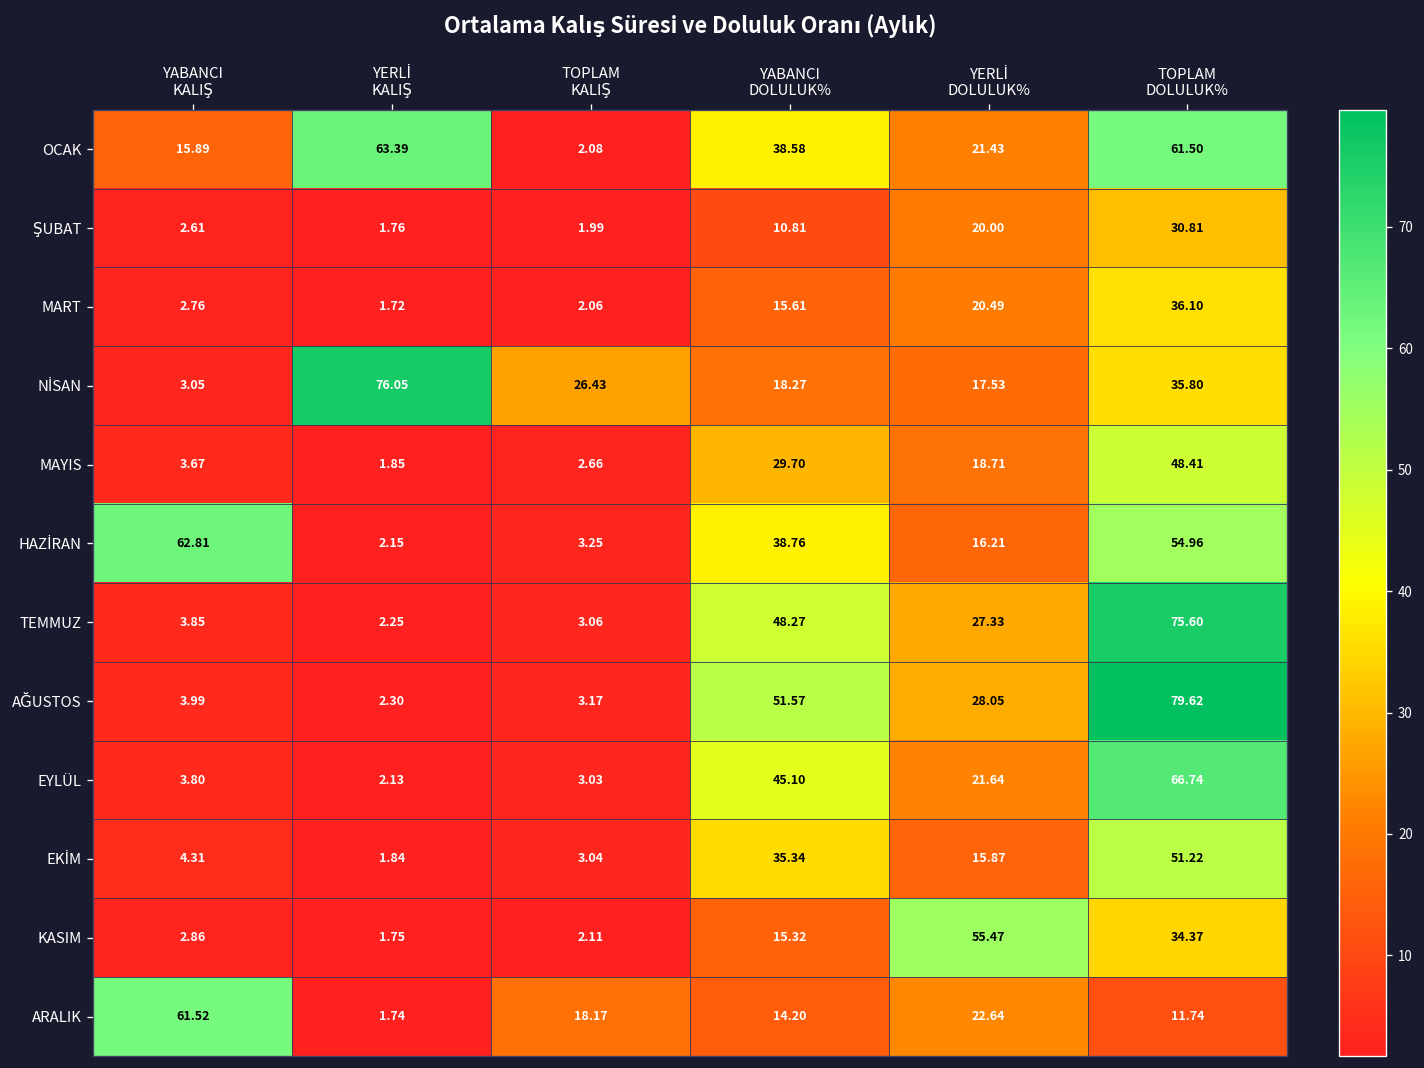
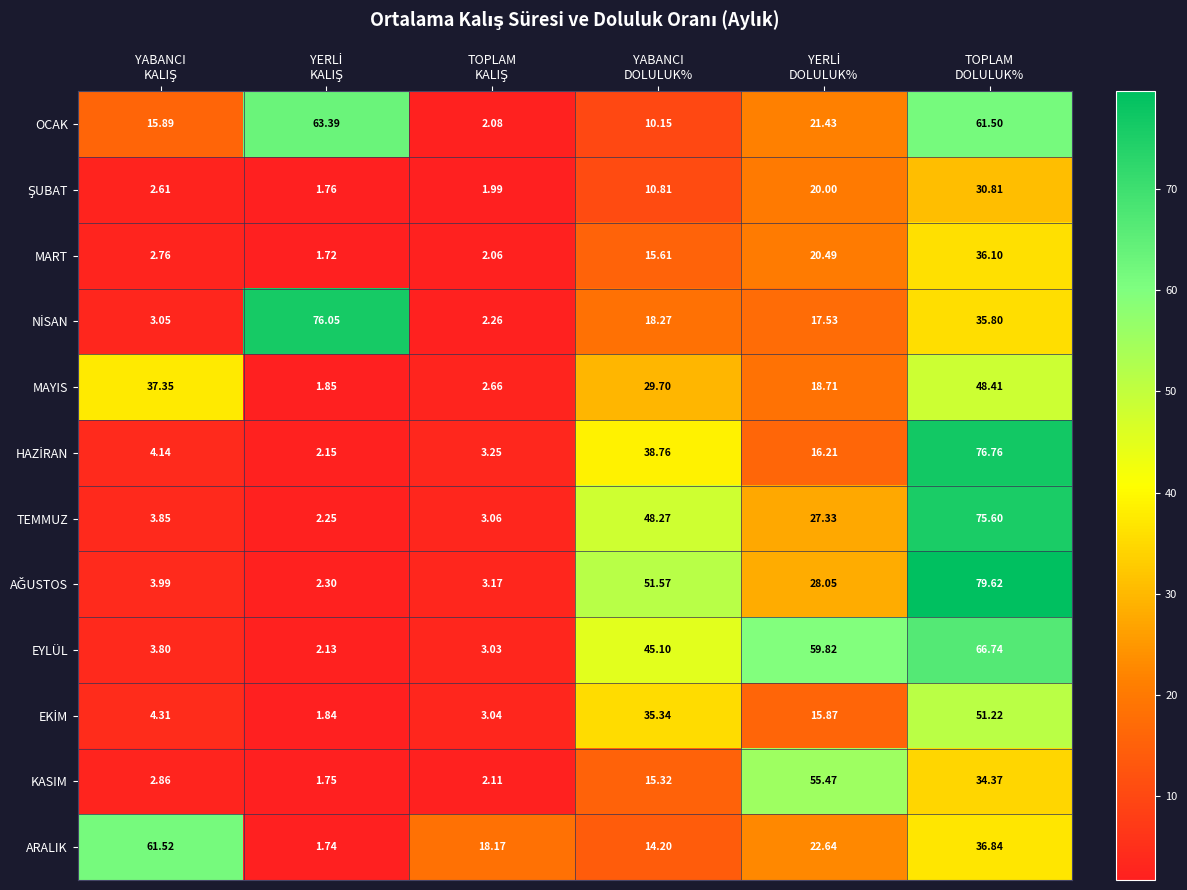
  {
    "OCAK": {
      "YABANCI KALIŞ": 15.89,
      "YERLİ KALIŞ": 63.39,
      "TOPLAM KALIŞ": 2.08,
-     "YABANCI DOLULUK%": 38.58,
+     "YABANCI DOLULUK%": 10.15,
      "YERLİ DOLULUK%": 21.43,
      "TOPLAM DOLULUK%": 61.50
    },
    "ŞUBAT": {
      "YABANCI KALIŞ": 2.61,
      "YERLİ KALIŞ": 1.76,
      "TOPLAM KALIŞ": 1.99,
      "YABANCI DOLULUK%": 10.81,
      "YERLİ DOLULUK%": 20.00,
      "TOPLAM DOLULUK%": 30.81
    },
    "MART": {
      "YABANCI KALIŞ": 2.76,
      "YERLİ KALIŞ": 1.72,
      "TOPLAM KALIŞ": 2.06,
      "YABANCI DOLULUK%": 15.61,
      "YERLİ DOLULUK%": 20.49,
      "TOPLAM DOLULUK%": 36.10
    },
    "NİSAN": {
      "YABANCI KALIŞ": 3.05,
      "YERLİ KALIŞ": 76.05,
-     "TOPLAM KALIŞ": 26.43,
+     "TOPLAM KALIŞ": 2.26,
      "YABANCI DOLULUK%": 18.27,
      "YERLİ DOLULUK%": 17.53,
      "TOPLAM DOLULUK%": 35.80
    },
    "MAYIS": {
-     "YABANCI KALIŞ": 3.67,
+     "YABANCI KALIŞ": 37.35,
      "YERLİ KALIŞ": 1.85,
      "TOPLAM KALIŞ": 2.66,
      "YABANCI DOLULUK%": 29.70,
      "YERLİ DOLULUK%": 18.71,
      "TOPLAM DOLULUK%": 48.41
    },
    "HAZİRAN": {
-     "YABANCI KALIŞ": 62.81,
+     "YABANCI KALIŞ": 4.14,
      "YERLİ KALIŞ": 2.15,
      "TOPLAM KALIŞ": 3.25,
      "YABANCI DOLULUK%": 38.76,
      "YERLİ DOLULUK%": 16.21,
-     "TOPLAM DOLULUK%": 54.96
+     "TOPLAM DOLULUK%": 76.76
    },
    "TEMMUZ": {
      "YABANCI KALIŞ": 3.85,
      "YERLİ KALIŞ": 2.25,
      "TOPLAM KALIŞ": 3.06,
      "YABANCI DOLULUK%": 48.27,
      "YERLİ DOLULUK%": 27.33,
      "TOPLAM DOLULUK%": 75.60
    },
    "AĞUSTOS": {
      "YABANCI KALIŞ": 3.99,
      "YERLİ KALIŞ": 2.30,
      "TOPLAM KALIŞ": 3.17,
      "YABANCI DOLULUK%": 51.57,
      "YERLİ DOLULUK%": 28.05,
      "TOPLAM DOLULUK%": 79.62
    },
    "EYLÜL": {
      "YABANCI KALIŞ": 3.80,
      "YERLİ KALIŞ": 2.13,
      "TOPLAM KALIŞ": 3.03,
      "YABANCI DOLULUK%": 45.10,
-     "YERLİ DOLULUK%": 21.64,
+     "YERLİ DOLULUK%": 59.82,
      "TOPLAM DOLULUK%": 66.74
    },
    "EKİM": {
      "YABANCI KALIŞ": 4.31,
      "YERLİ KALIŞ": 1.84,
      "TOPLAM KALIŞ": 3.04,
      "YABANCI DOLULUK%": 35.34,
      "YERLİ DOLULUK%": 15.87,
      "TOPLAM DOLULUK%": 51.22
    },
    "KASIM": {
      "YABANCI KALIŞ": 2.86,
      "YERLİ KALIŞ": 1.75,
      "TOPLAM KALIŞ": 2.11,
      "YABANCI DOLULUK%": 15.32,
      "YERLİ DOLULUK%": 55.47,
      "TOPLAM DOLULUK%": 34.37
    },
    "ARALIK": {
      "YABANCI KALIŞ": 61.52,
      "YERLİ KALIŞ": 1.74,
      "TOPLAM KALIŞ": 18.17,
      "YABANCI DOLULUK%": 14.20,
      "YERLİ DOLULUK%": 22.64,
-     "TOPLAM DOLULUK%": 11.74
+     "TOPLAM DOLULUK%": 36.84
    }
  }
